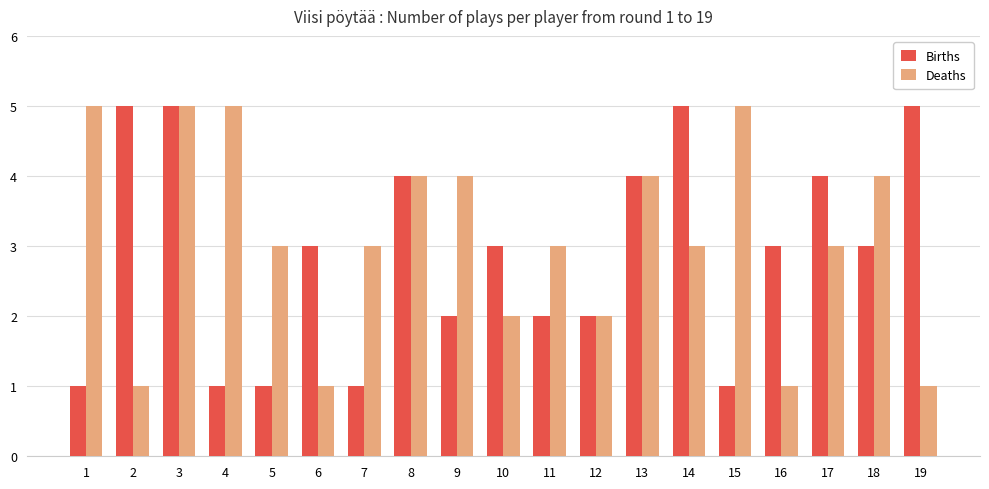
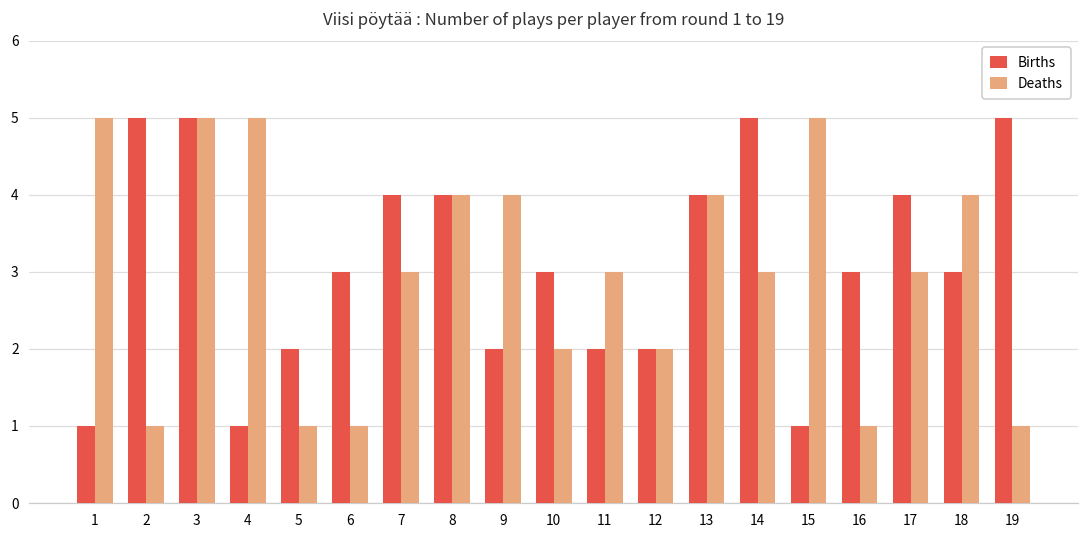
  {
    "Births": {
      "1": 1,
      "2": 5,
      "3": 5,
      "4": 1,
-     "5": 1,
+     "5": 2,
      "6": 3,
-     "7": 1,
+     "7": 4,
      "8": 4,
      "9": 2,
      "10": 3,
      "11": 2,
      "12": 2,
      "13": 4,
      "14": 5,
      "15": 1,
      "16": 3,
      "17": 4,
      "18": 3,
      "19": 5
    },
    "Deaths": {
      "1": 5,
      "2": 1,
      "3": 5,
      "4": 5,
-     "5": 3,
+     "5": 1,
      "6": 1,
      "7": 3,
      "8": 4,
      "9": 4,
      "10": 2,
      "11": 3,
      "12": 2,
      "13": 4,
      "14": 3,
      "15": 5,
      "16": 1,
      "17": 3,
      "18": 4,
      "19": 1
    }
  }
